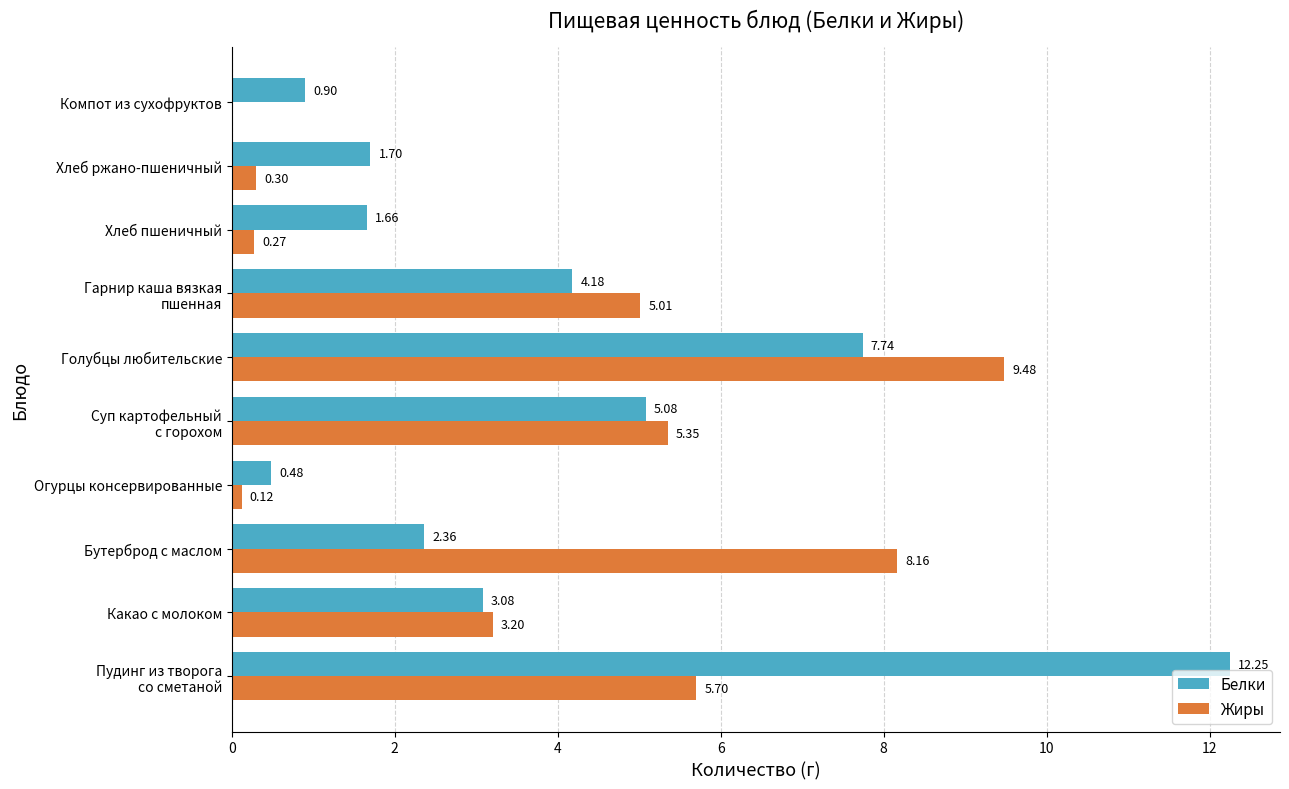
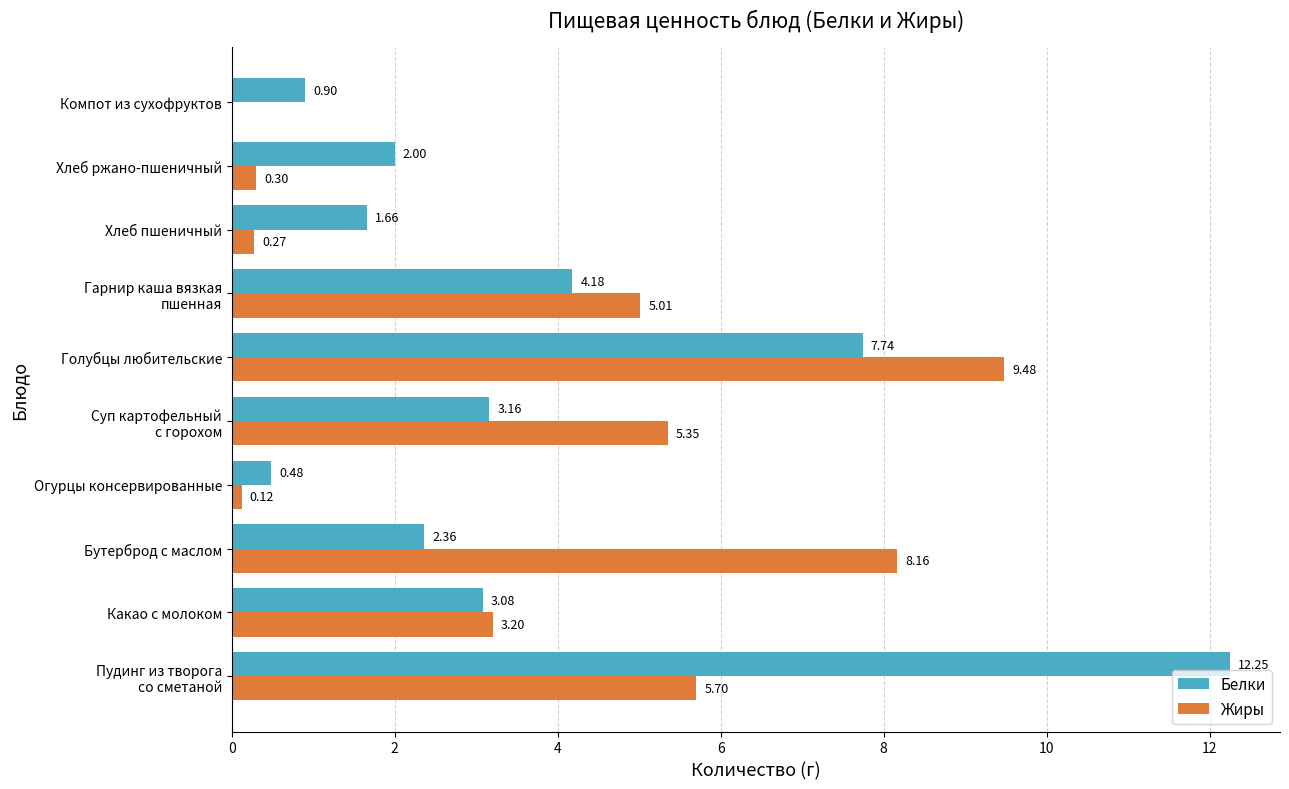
  {
    "Белки": {
      "Компот из сухофруктов": 0.90,
-     "Хлеб ржано-пшеничный": 1.70,
+     "Хлеб ржано-пшеничный": 2.00,
      "Хлеб пшеничный": 1.66,
      "Гарнир каша вязкая пшенная": 4.18,
      "Голубцы любительские": 7.74,
-     "Суп картофельный с горохом": 5.08,
+     "Суп картофельный с горохом": 3.16,
      "Огурцы консервированные": 0.48,
      "Бутерброд с маслом": 2.36,
      "Какао с молоком": 3.08
    },
    "Жиры": {
      "Хлеб ржано-пшеничный": 0.30,
      "Хлеб пшеничный": 0.27,
      "Гарнир каша вязкая пшенная": 5.01,
      "Голубцы любительские": 9.48,
      "Суп картофельный с горохом": 5.35,
      "Огурцы консервированные": 0.12,
      "Бутерброд с маслом": 8.16,
      "Какао с молоком": 3.20,
      "Пудинг из творога со сметаной": 5.70
    }
  }
